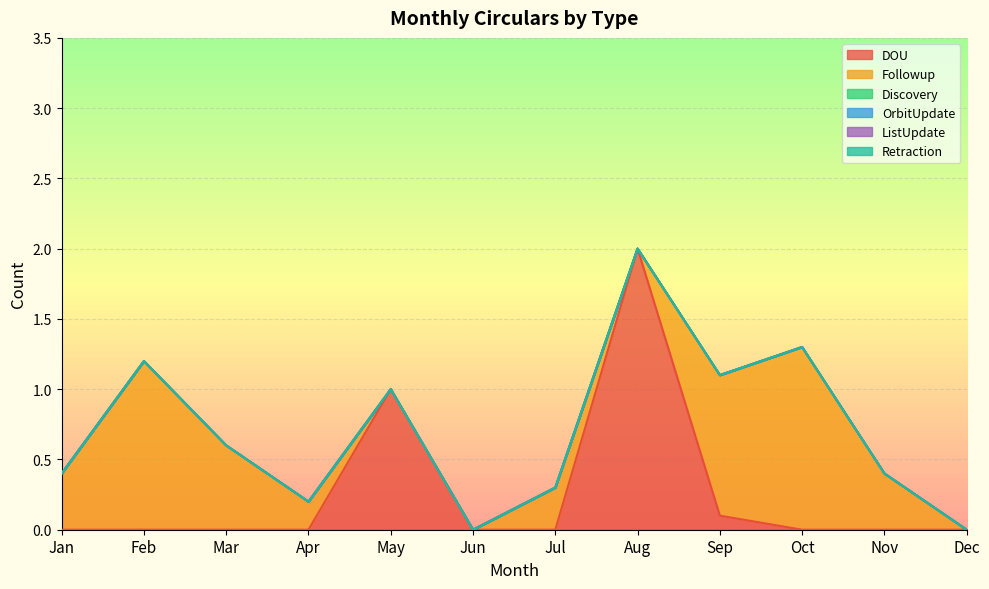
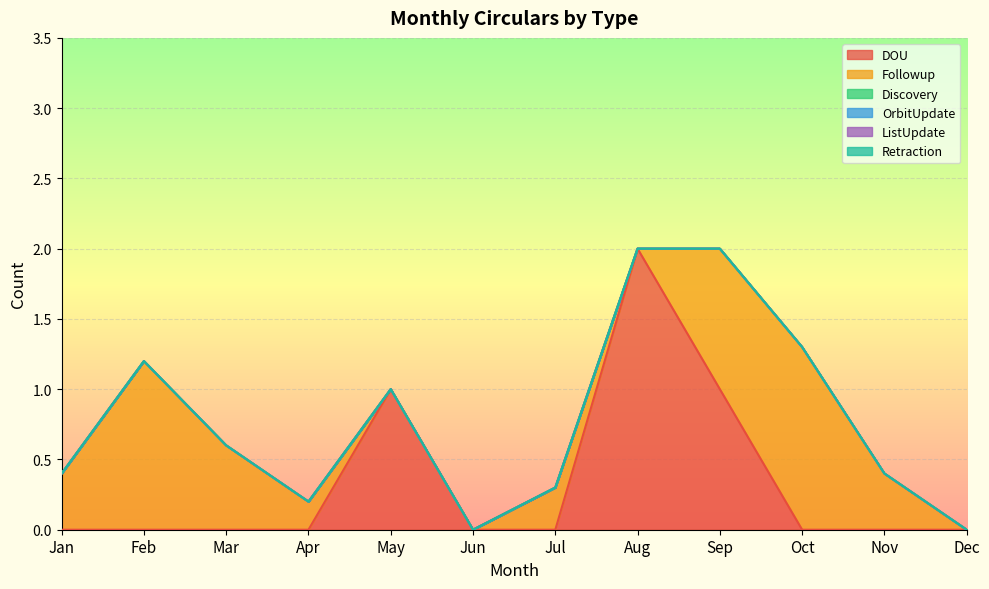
  {
    "DOU": {
      "Jan": 0.0,
      "Feb": 0.0,
      "Mar": 0.0,
      "Apr": 0.0,
      "Jul": 0.0,
-     "Sep": 0.1,
+     "Sep": 1.0,
      "Oct": 0.0,
      "Nov": 0.0
    }
  }
